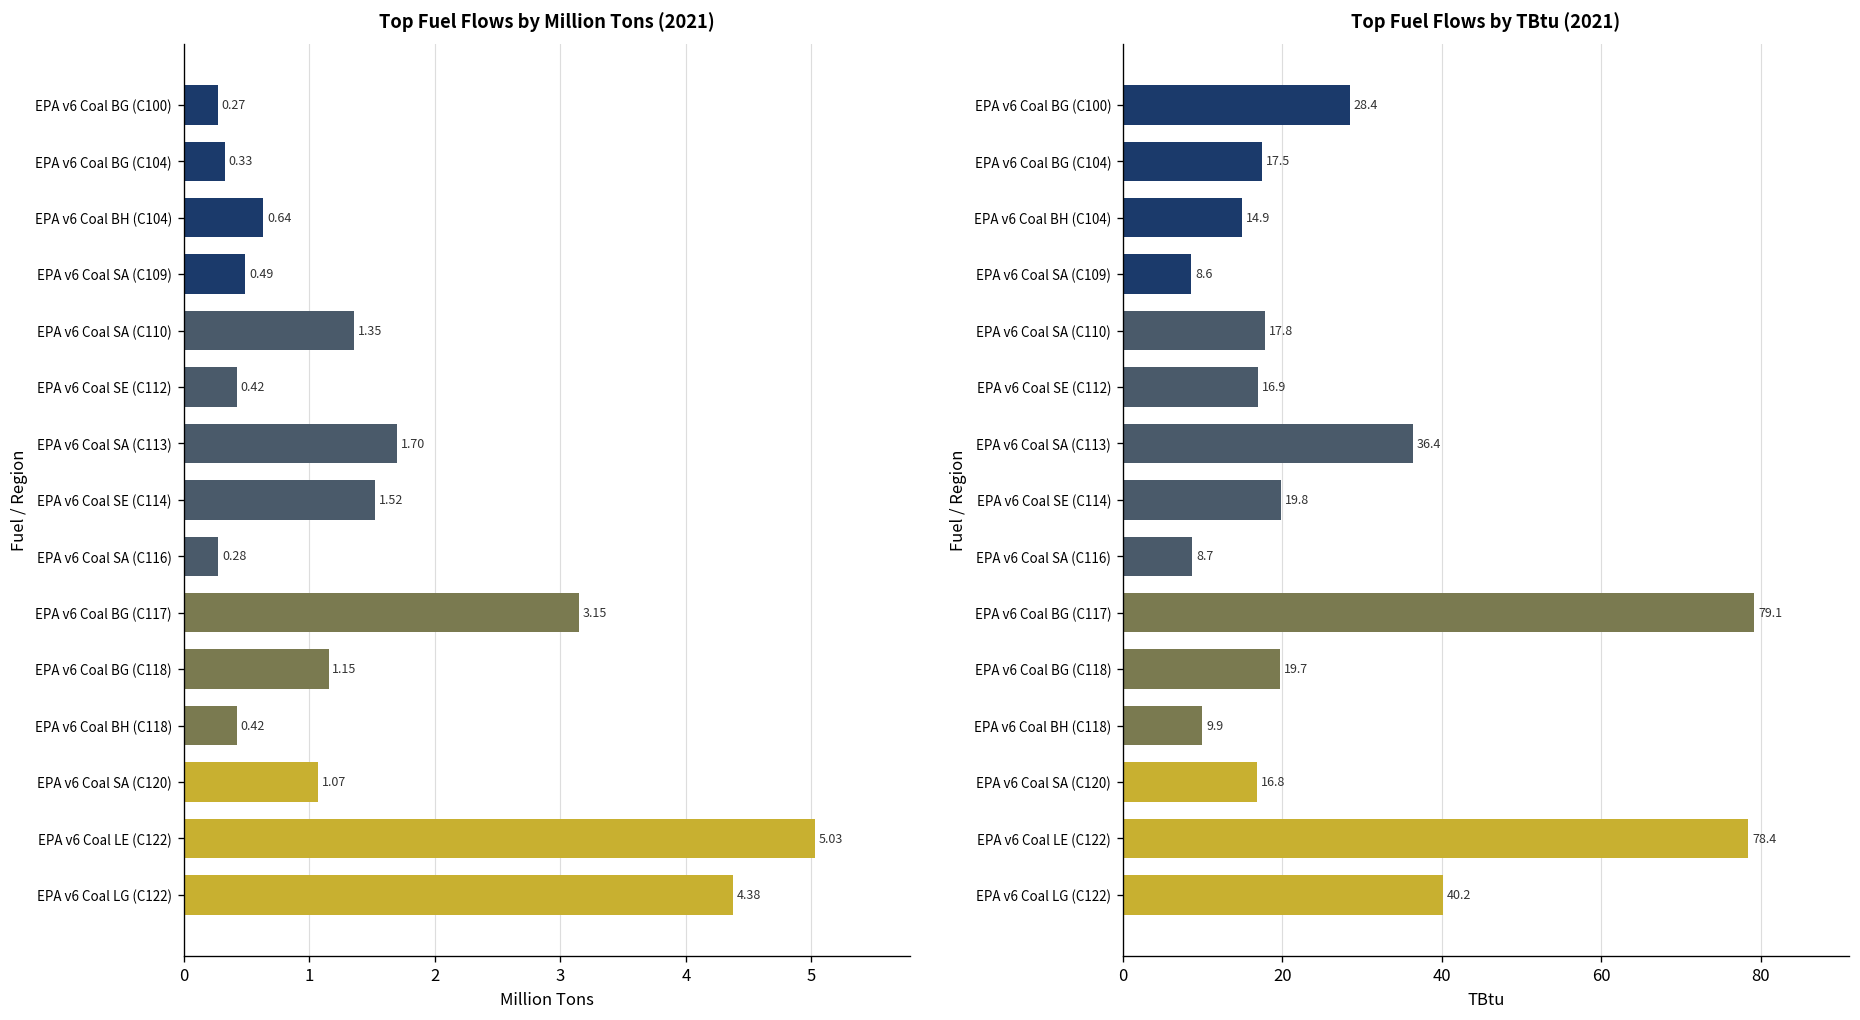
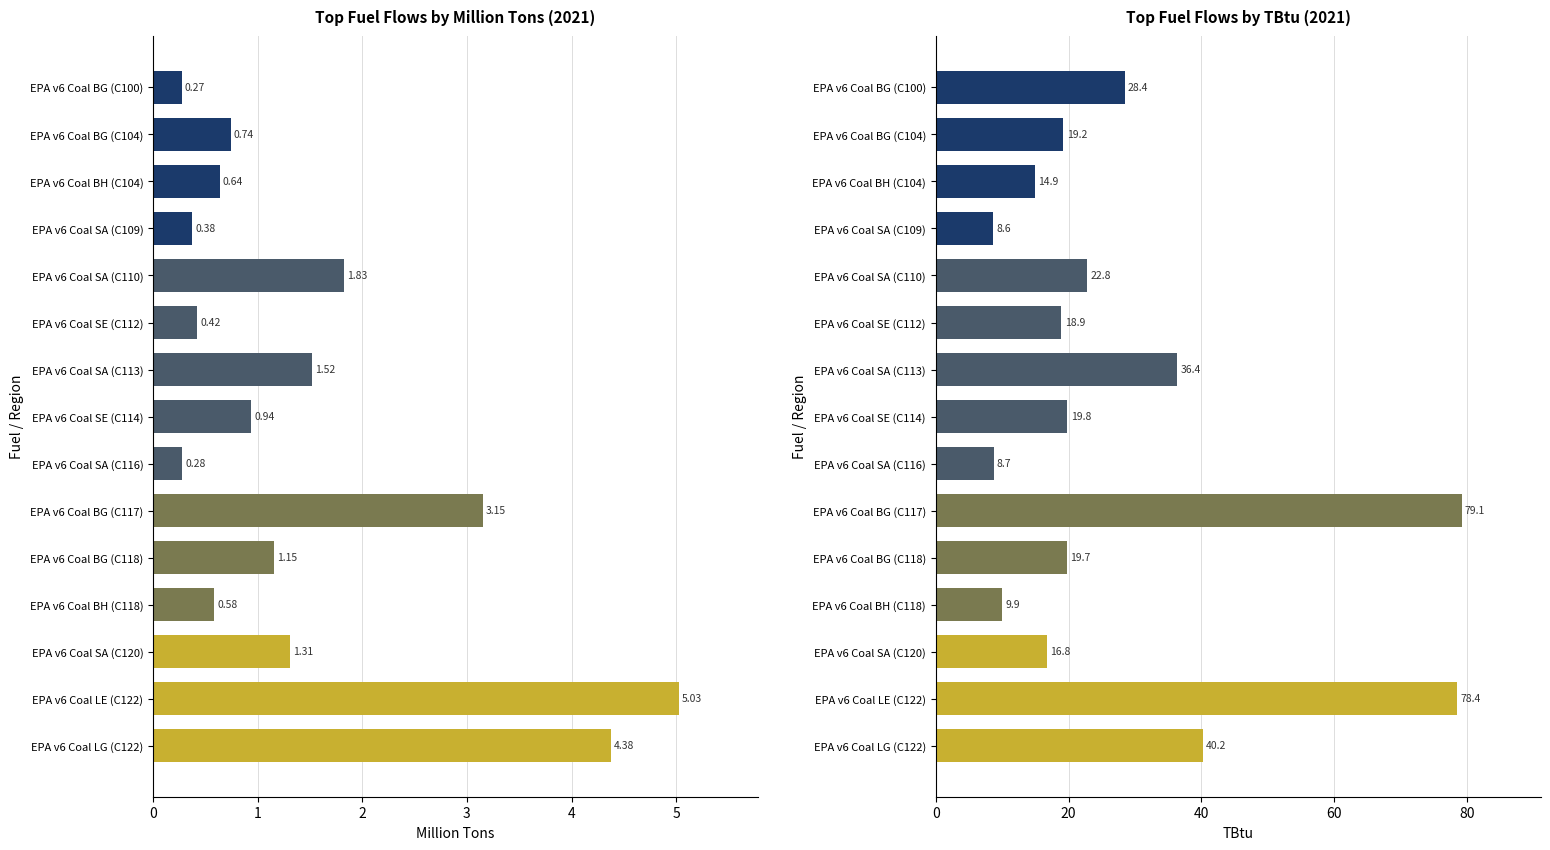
  {
    "Top Fuel Flows by Million Tons (2021)": {
      "EPA v6 Coal BG (C100)": 0.27,
-     "EPA v6 Coal BG (C104)": 0.33,
+     "EPA v6 Coal BG (C104)": 0.74,
      "EPA v6 Coal BH (C104)": 0.64,
-     "EPA v6 Coal SA (C109)": 0.49,
-     "EPA v6 Coal SA (C110)": 1.35,
+     "EPA v6 Coal SA (C109)": 0.38,
+     "EPA v6 Coal SA (C110)": 1.83,
      "EPA v6 Coal SE (C112)": 0.42,
-     "EPA v6 Coal SA (C113)": 1.70,
-     "EPA v6 Coal SE (C114)": 1.52,
+     "EPA v6 Coal SA (C113)": 1.52,
+     "EPA v6 Coal SE (C114)": 0.94,
      "EPA v6 Coal SA (C116)": 0.28,
      "EPA v6 Coal BG (C117)": 3.15,
      "EPA v6 Coal BG (C118)": 1.15,
-     "EPA v6 Coal BH (C118)": 0.42,
-     "EPA v6 Coal SA (C120)": 1.07,
+     "EPA v6 Coal BH (C118)": 0.58,
+     "EPA v6 Coal SA (C120)": 1.31,
      "EPA v6 Coal LE (C122)": 5.03,
      "EPA v6 Coal LG (C122)": 4.38
    },
    "Top Fuel Flows by TBtu (2021)": {
      "EPA v6 Coal BG (C100)": 28.4,
-     "EPA v6 Coal BG (C104)": 17.5,
+     "EPA v6 Coal BG (C104)": 19.2,
      "EPA v6 Coal BH (C104)": 14.9,
      "EPA v6 Coal SA (C109)": 8.6,
-     "EPA v6 Coal SA (C110)": 17.8,
-     "EPA v6 Coal SE (C112)": 16.9,
+     "EPA v6 Coal SA (C110)": 22.8,
+     "EPA v6 Coal SE (C112)": 18.9,
      "EPA v6 Coal SA (C113)": 36.4,
      "EPA v6 Coal SE (C114)": 19.8,
      "EPA v6 Coal SA (C116)": 8.7,
      "EPA v6 Coal BG (C117)": 79.1,
      "EPA v6 Coal BG (C118)": 19.7,
      "EPA v6 Coal BH (C118)": 9.9,
      "EPA v6 Coal SA (C120)": 16.8,
      "EPA v6 Coal LE (C122)": 78.4,
      "EPA v6 Coal LG (C122)": 40.2
    }
  }
